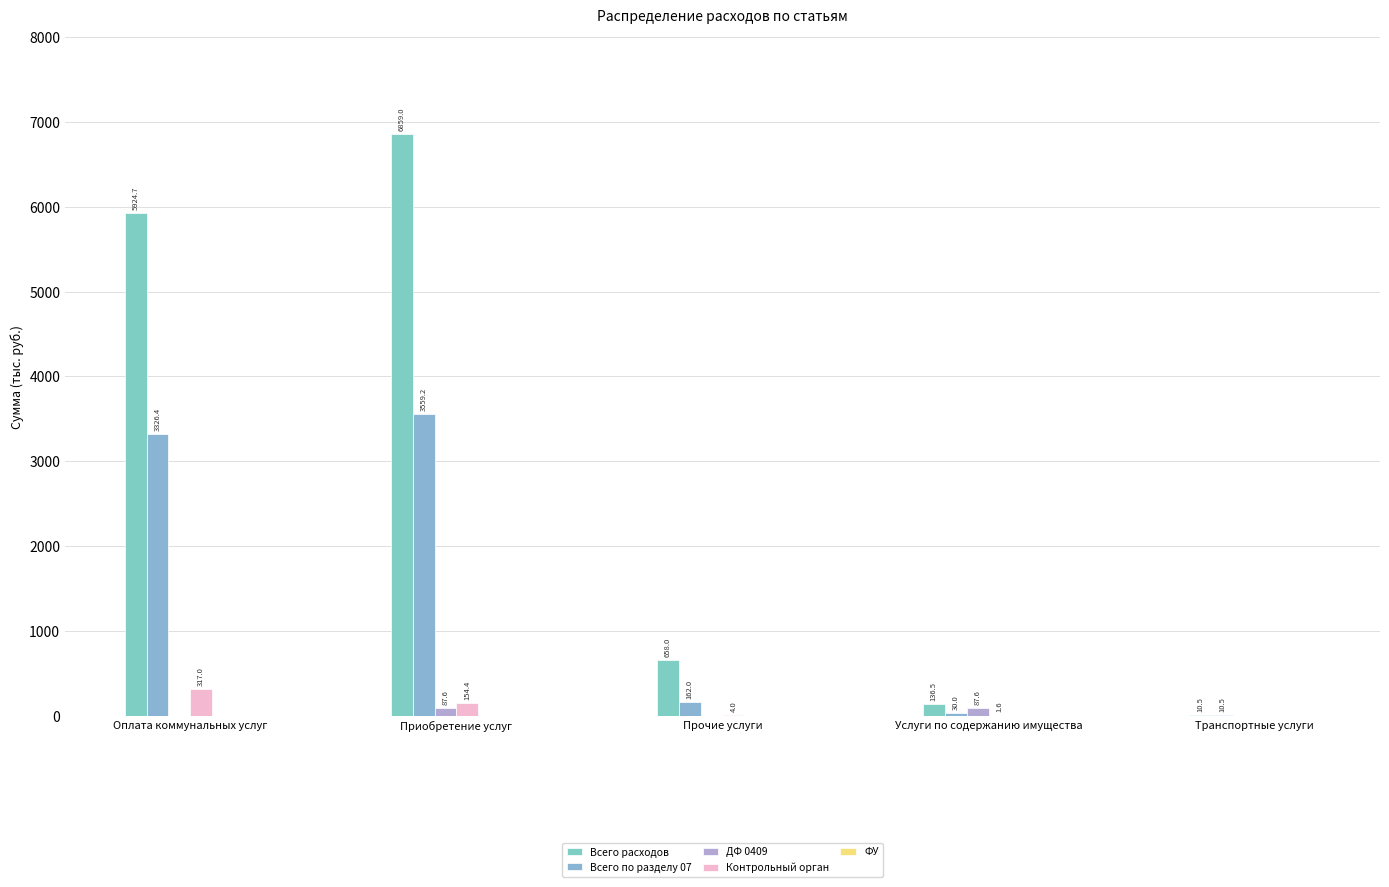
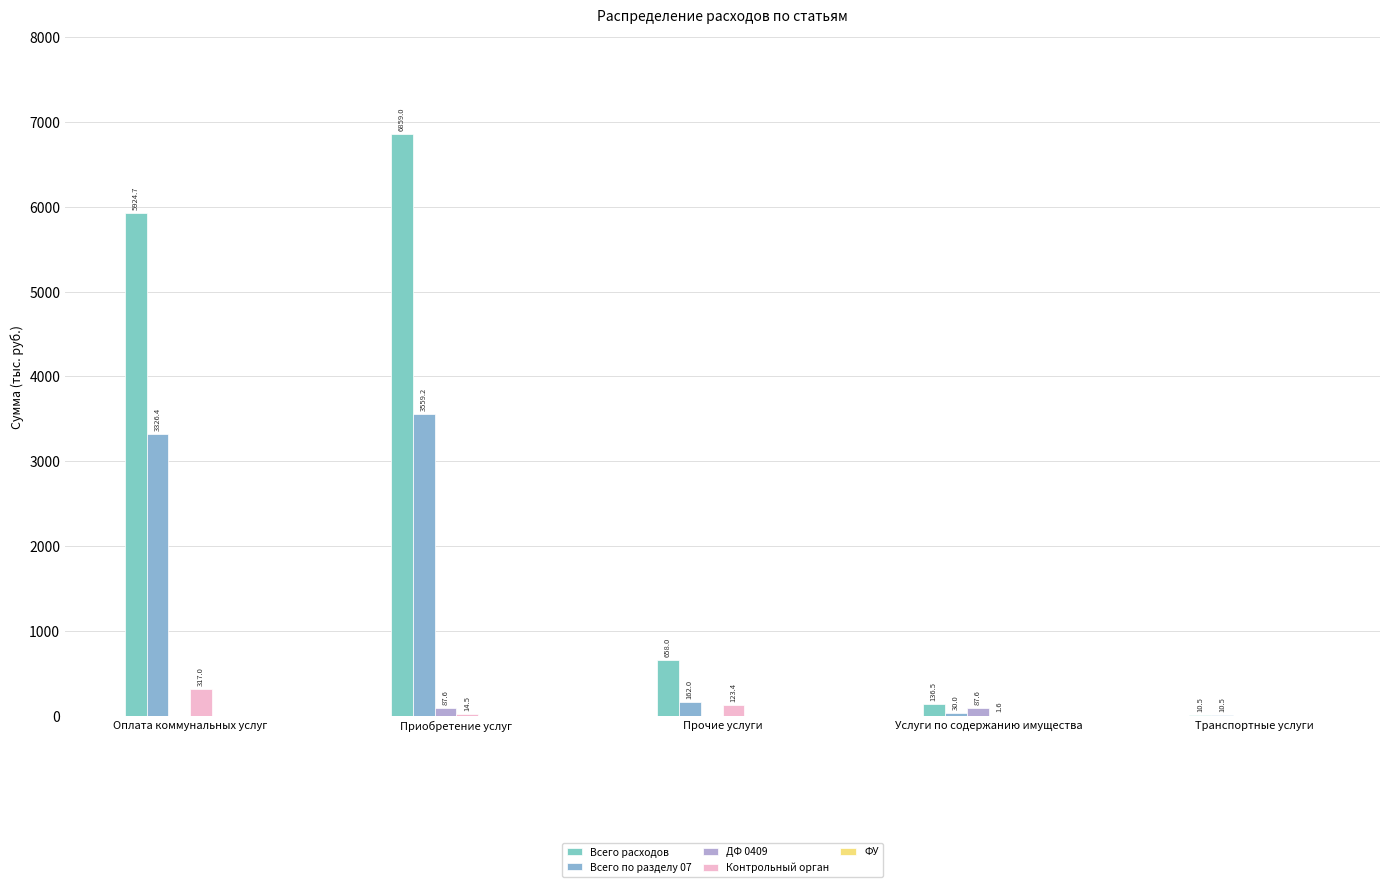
  {
    "Контрольный орган": {
      "Оплата коммунальных услуг": 317.0,
-     "Приобретение услуг": 154.4,
-     "Прочие услуги": 4.0,
+     "Приобретение услуг": 14.5,
+     "Прочие услуги": 123.4,
      "Услуги по содержанию имущества": 1.6
    },
    "ФУ": {
      "Оплата коммунальных услуг": 0,
      "Приобретение услуг": 0,
      "Прочие услуги": 0,
      "Услуги по содержанию имущества": 0,
      "Транспортные услуги": 0
    }
  }
